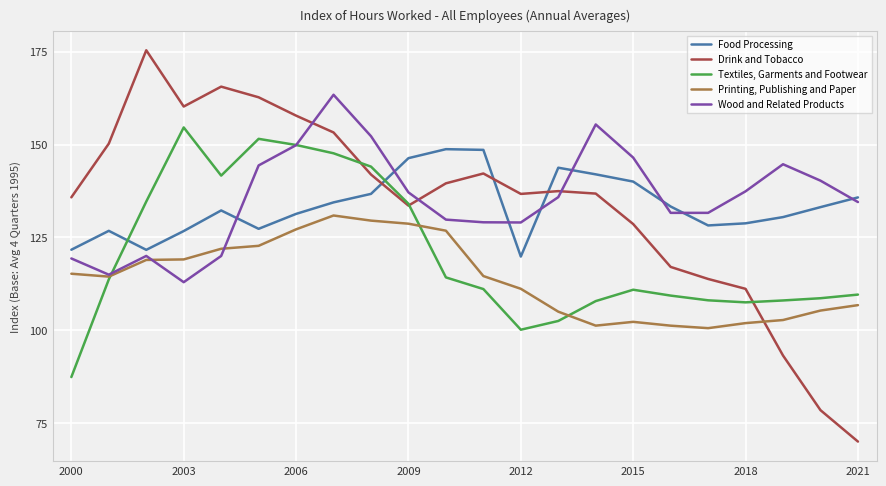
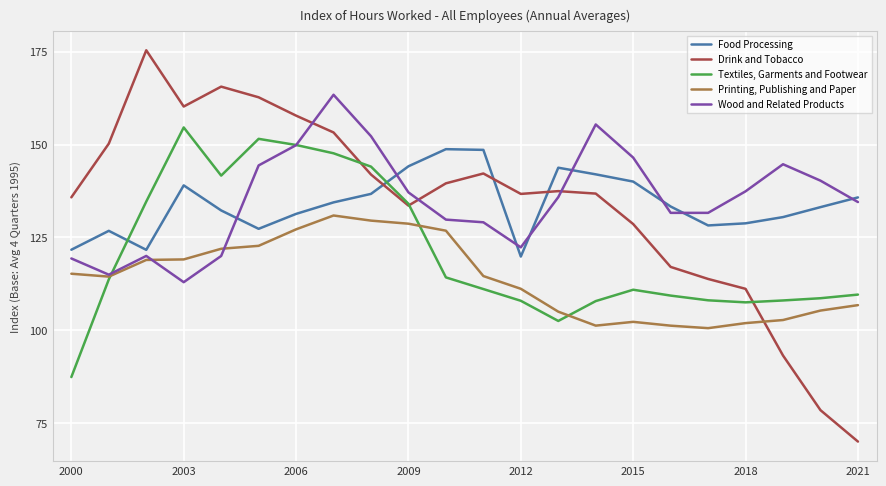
  {
    "Food Processing": {
      "2000": 122,
-     "2003": 127,
+     "2003": 139,
      "2006": 131,
-     "2009": 146,
+     "2009": 144,
      "2012": 120,
      "2015": 140,
      "2018": 129,
      "2021": 136
    },
    "Textiles, Garments and Footwear": {
      "2000": 87,
      "2003": 155,
-     "2012": 100,
+     "2012": 108,
      "2015": 111,
      "2018": 108,
      "2021": 110
    },
    "Wood and Related Products": {
      "2000": 119,
      "2003": 113,
      "2009": 137,
-     "2012": 129,
+     "2012": 122,
      "2015": 146,
      "2018": 137,
      "2021": 135
    }
  }
